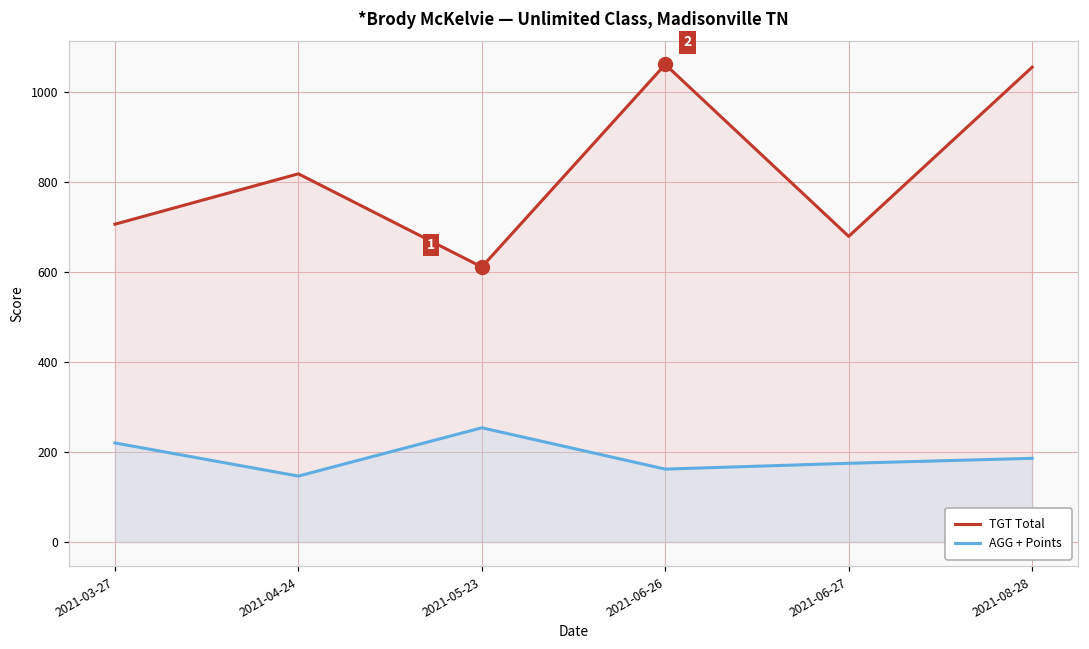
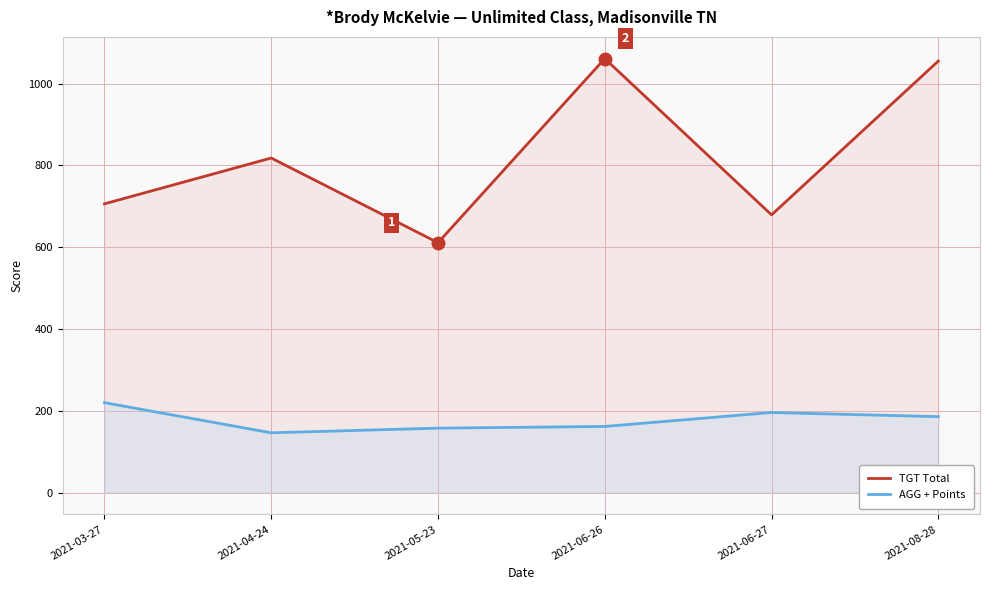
  {
    "AGG + Points": {
      "2021-03-27": 220,
      "2021-04-24": 150,
-     "2021-05-23": 250,
+     "2021-05-23": 160,
      "2021-06-26": 160,
-     "2021-06-27": 170,
+     "2021-06-27": 200,
      "2021-08-28": 190
    }
  }
